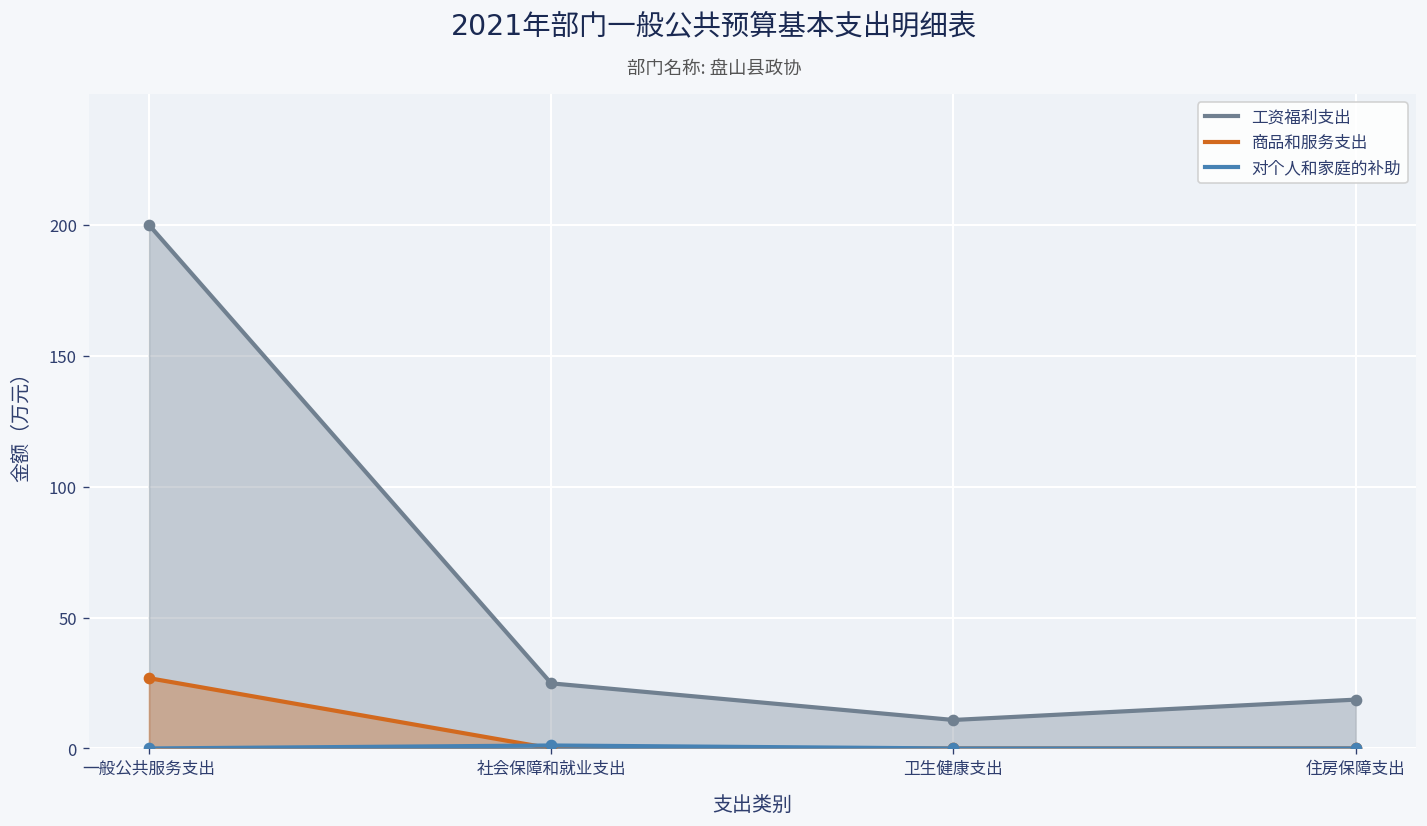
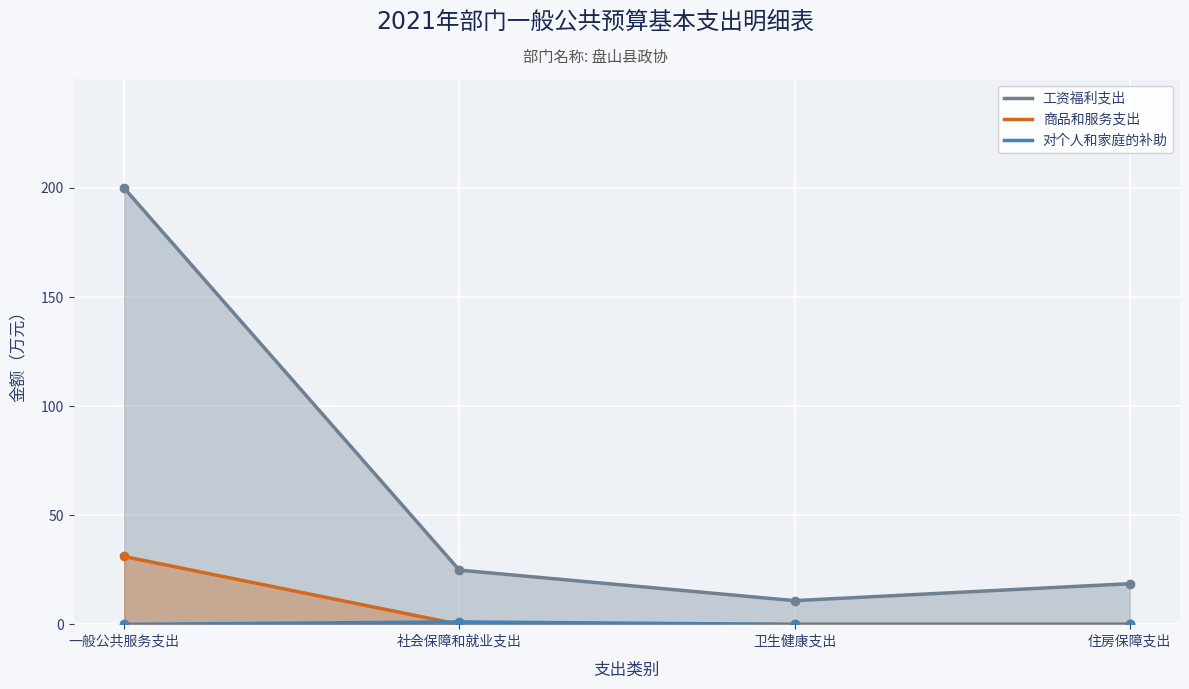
  {
    "商品和服务支出": {
-     "一般公共服务支出": 27
+     "一般公共服务支出": 31
    }
  }
